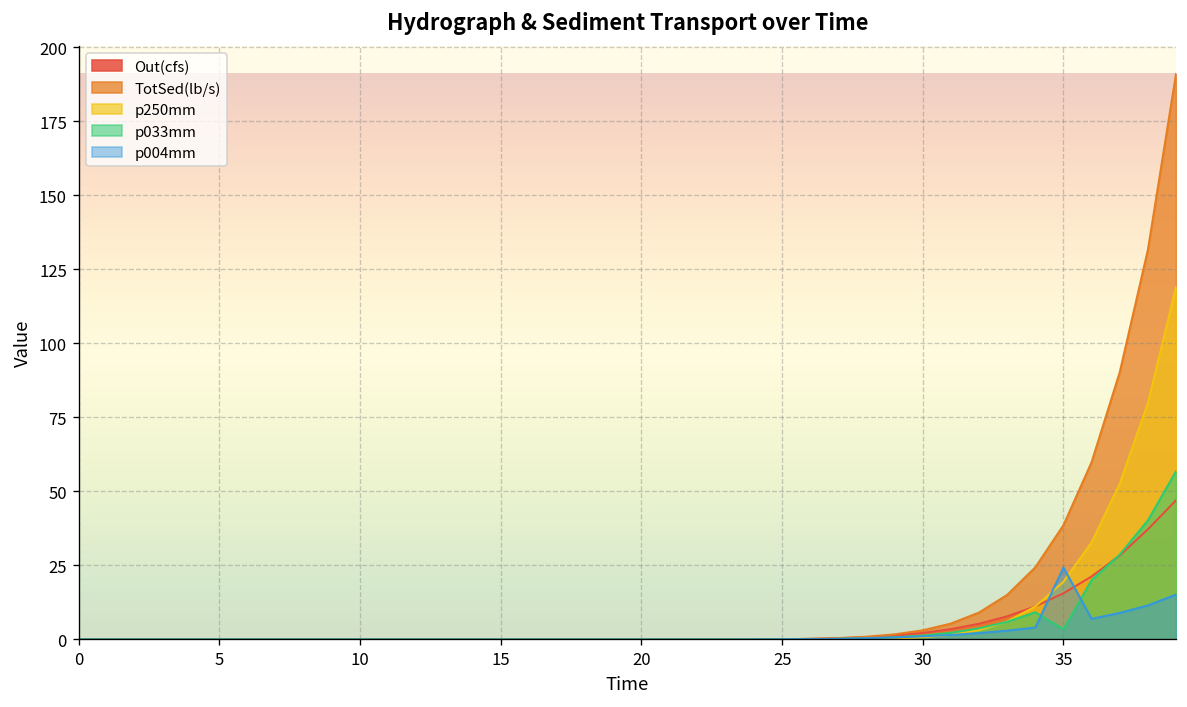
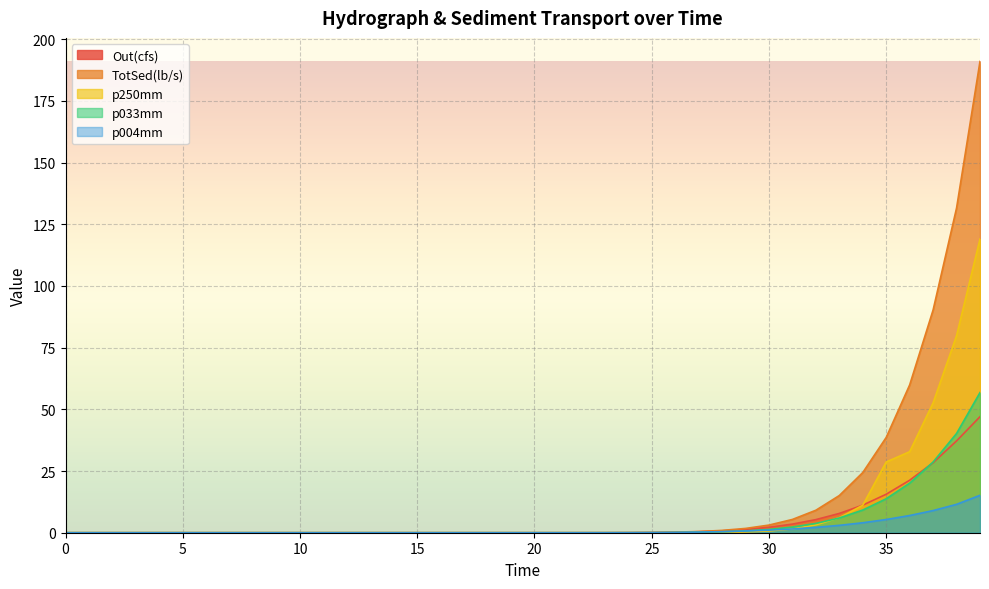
  {
    "p250mm": {
-     "35": 20
+     "35": 29
    },
    "p033mm": {
-     "35": 3
+     "35": 14
    },
    "p004mm": {
-     "35": 24
+     "35": 5
    }
  }
